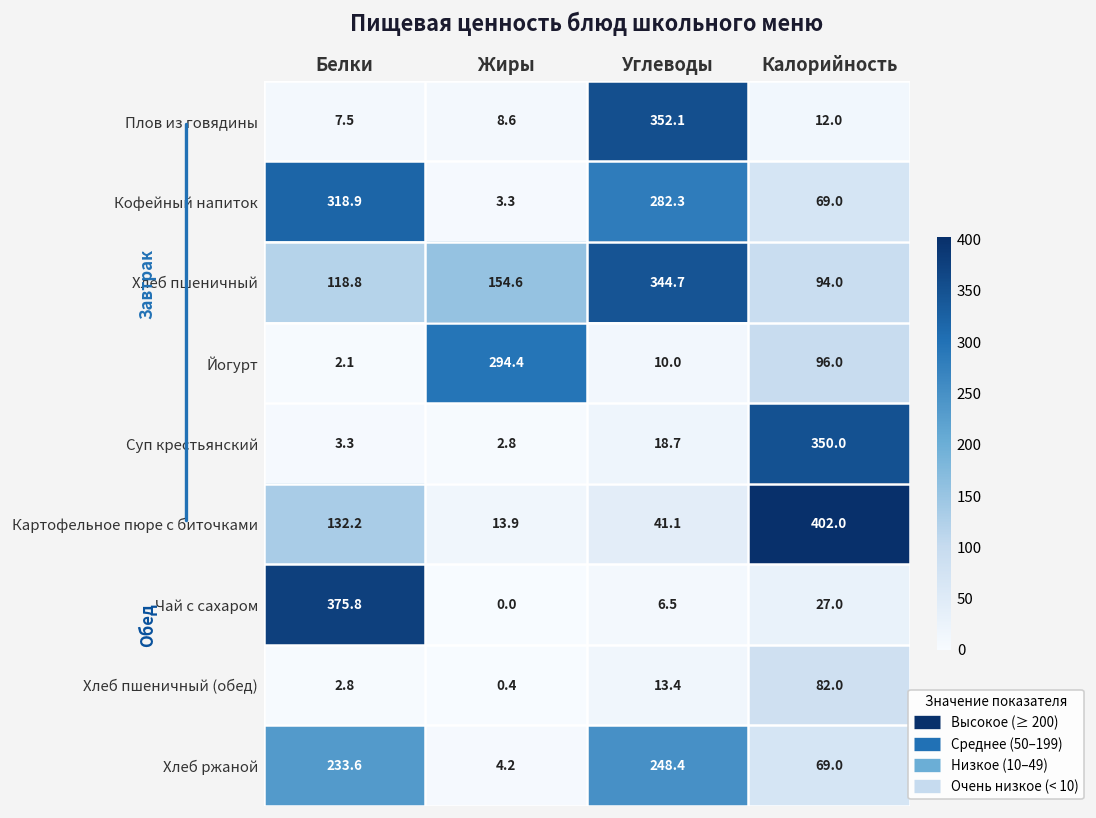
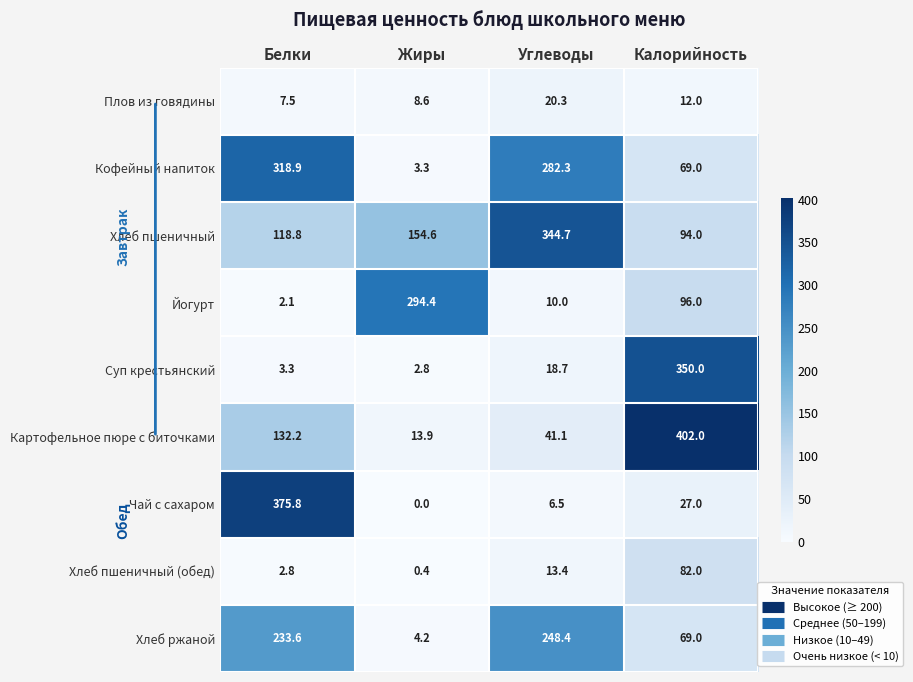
  {
    "Плов из говядины": {
      "Белки": 7.5,
      "Жиры": 8.6,
-     "Углеводы": 352.1,
+     "Углеводы": 20.3,
      "Калорийность": 12.0
    },
    "Кофейный напиток": {
      "Белки": 318.9,
      "Жиры": 3.3,
      "Углеводы": 282.3,
      "Калорийность": 69.0
    },
    "Хлеб пшеничный": {
      "Белки": 118.8,
      "Жиры": 154.6,
      "Углеводы": 344.7,
      "Калорийность": 94.0
    },
    "Йогурт": {
      "Белки": 2.1,
      "Жиры": 294.4,
      "Углеводы": 10.0,
      "Калорийность": 96.0
    },
    "Суп крестьянский": {
      "Белки": 3.3,
      "Жиры": 2.8,
      "Углеводы": 18.7,
      "Калорийность": 350.0
    },
    "Картофельное пюре с биточками": {
      "Белки": 132.2,
      "Жиры": 13.9,
      "Углеводы": 41.1,
      "Калорийность": 402.0
    },
    "Чай с сахаром": {
      "Белки": 375.8,
      "Жиры": 0.0,
      "Углеводы": 6.5,
      "Калорийность": 27.0
    },
    "Хлеб пшеничный (обед)": {
      "Белки": 2.8,
      "Жиры": 0.4,
      "Углеводы": 13.4,
      "Калорийность": 82.0
    },
    "Хлеб ржаной": {
      "Белки": 233.6,
      "Жиры": 4.2,
      "Углеводы": 248.4,
      "Калорийность": 69.0
    }
  }
